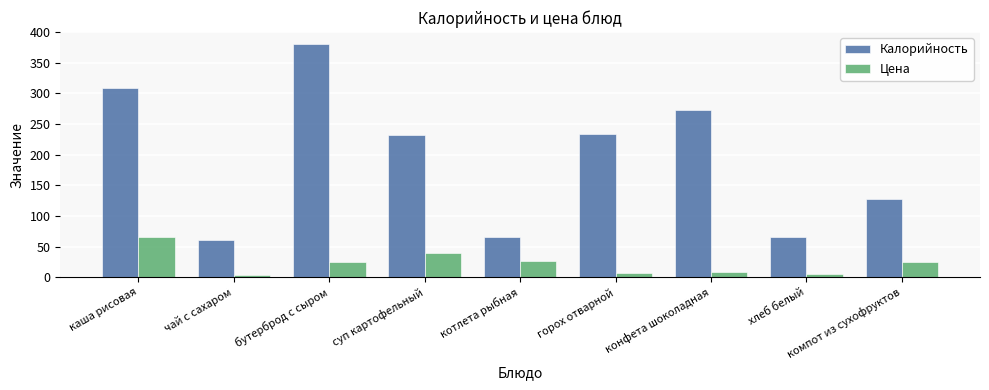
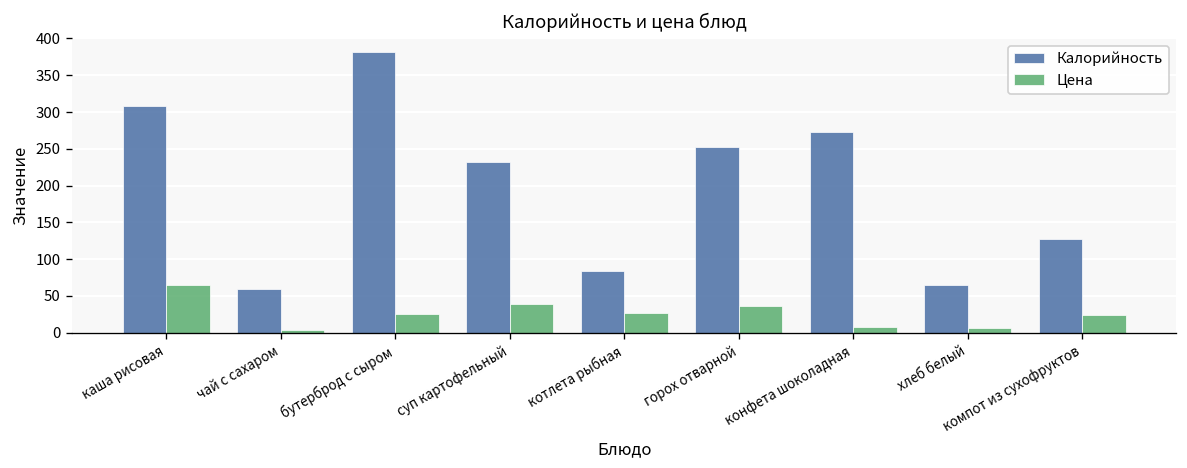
  {
    "Калорийность": {
      "каша рисовая": 310,
      "чай с сахаром": 60,
      "бутерброд с сыром": 380,
      "суп картофельный": 230,
-     "котлета рыбная": 70,
-     "горох отварной": 230,
+     "котлета рыбная": 80,
+     "горох отварной": 250,
      "конфета шоколадная": 270,
      "хлеб белый": 70,
      "компот из сухофруктов": 130
    },
    "Цена": {
      "каша рисовая": 70,
      "бутерброд с сыром": 30,
      "суп картофельный": 40,
      "котлета рыбная": 30,
-     "горох отварной": 10,
+     "горох отварной": 40,
      "конфета шоколадная": 10,
      "хлеб белый": 10,
      "компот из сухофруктов": 20
    }
  }
